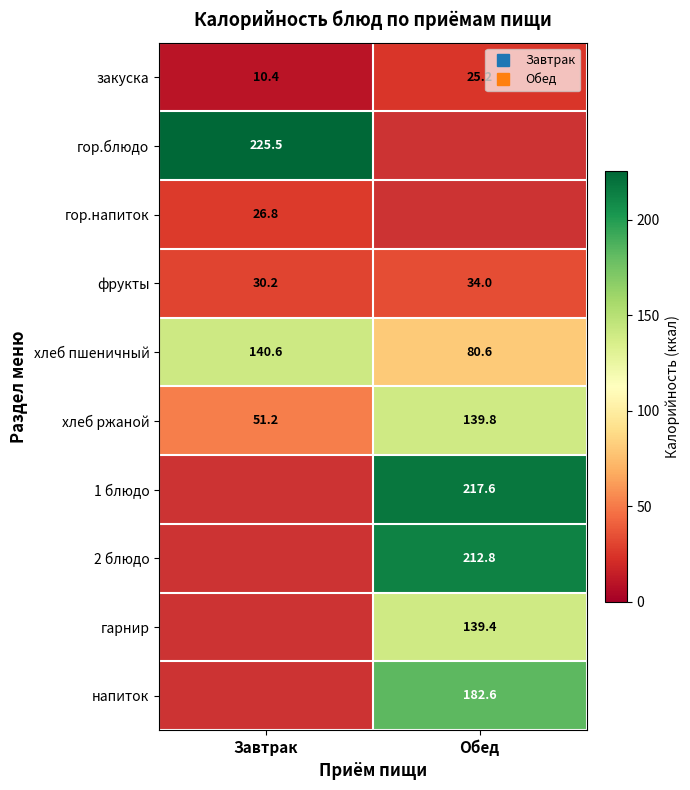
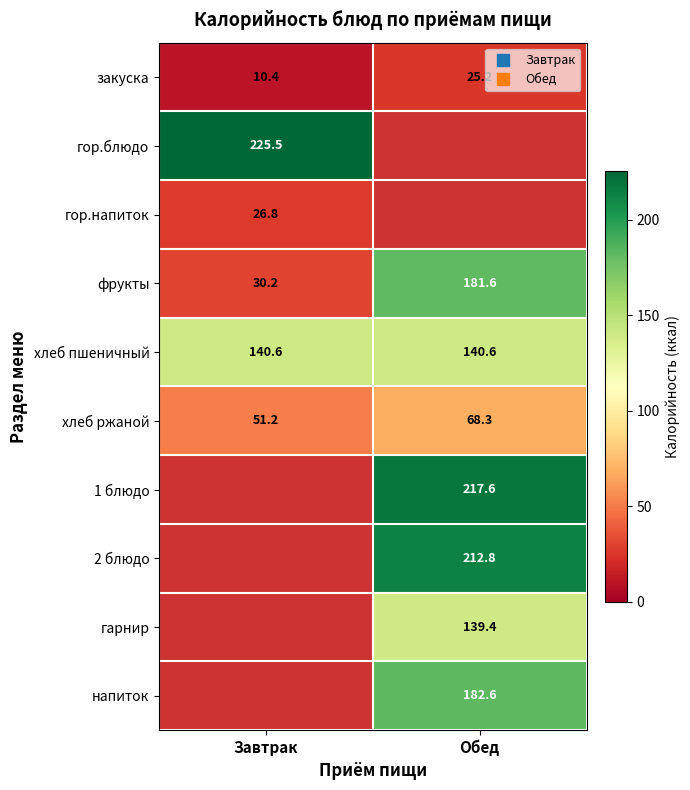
  {
    "закуска": {
      "Завтрак": 10.4
    },
    "гор.блюдо": {
      "Завтрак": 225.5
    },
    "гор.напиток": {
      "Завтрак": 26.8
    },
    "фрукты": {
      "Завтрак": 30.2,
-     "Обед": 34.0
+     "Обед": 181.6
    },
    "хлеб пшеничный": {
      "Завтрак": 140.6,
-     "Обед": 80.6
+     "Обед": 140.6
    },
    "хлеб ржаной": {
      "Завтрак": 51.2,
-     "Обед": 139.8
+     "Обед": 68.3
    },
    "1 блюдо": {
      "Обед": 217.6
    },
    "2 блюдо": {
      "Обед": 212.8
    },
    "гарнир": {
      "Обед": 139.4
    },
    "напиток": {
      "Обед": 182.6
    }
  }
